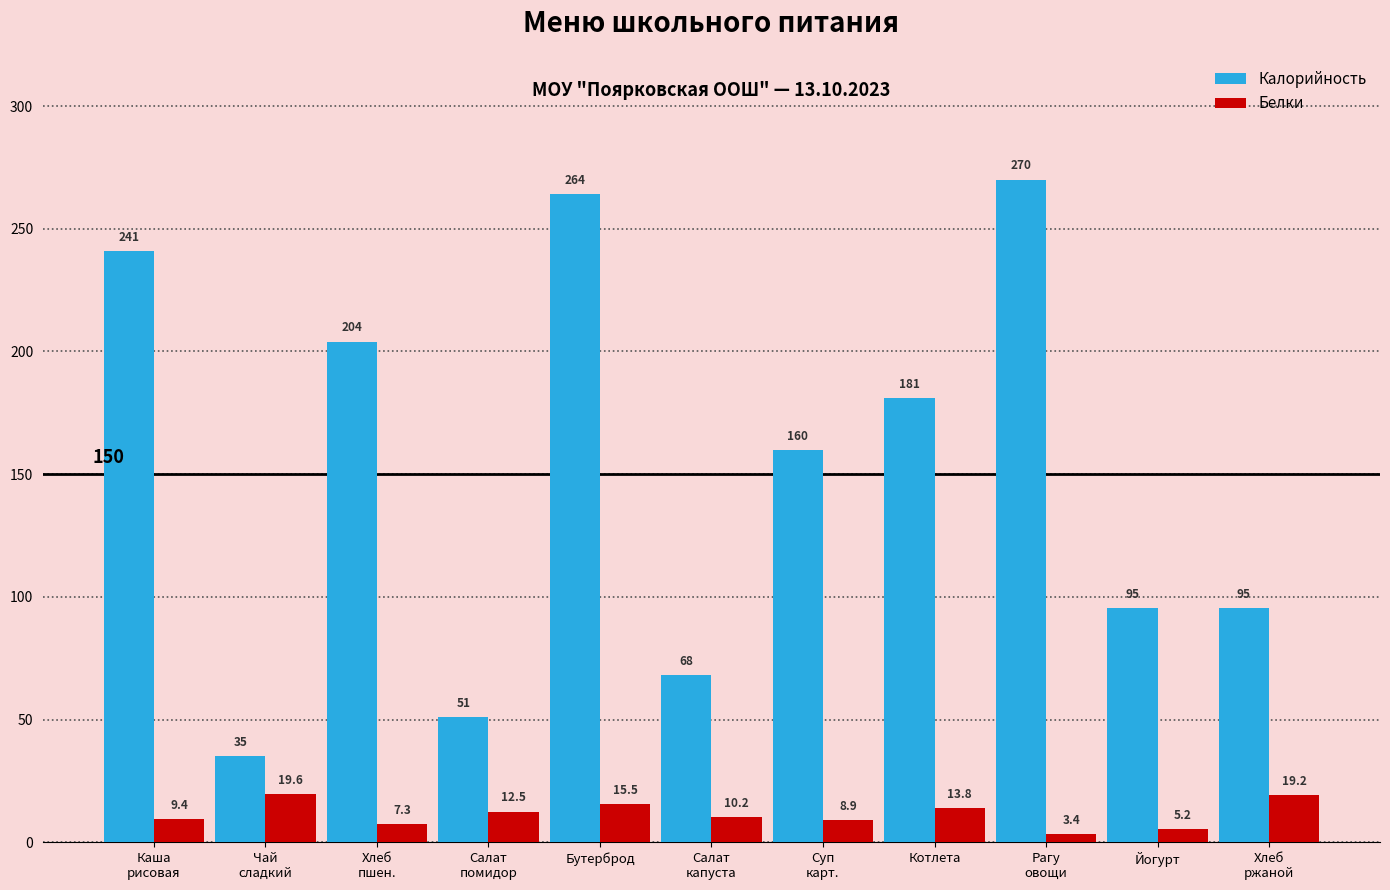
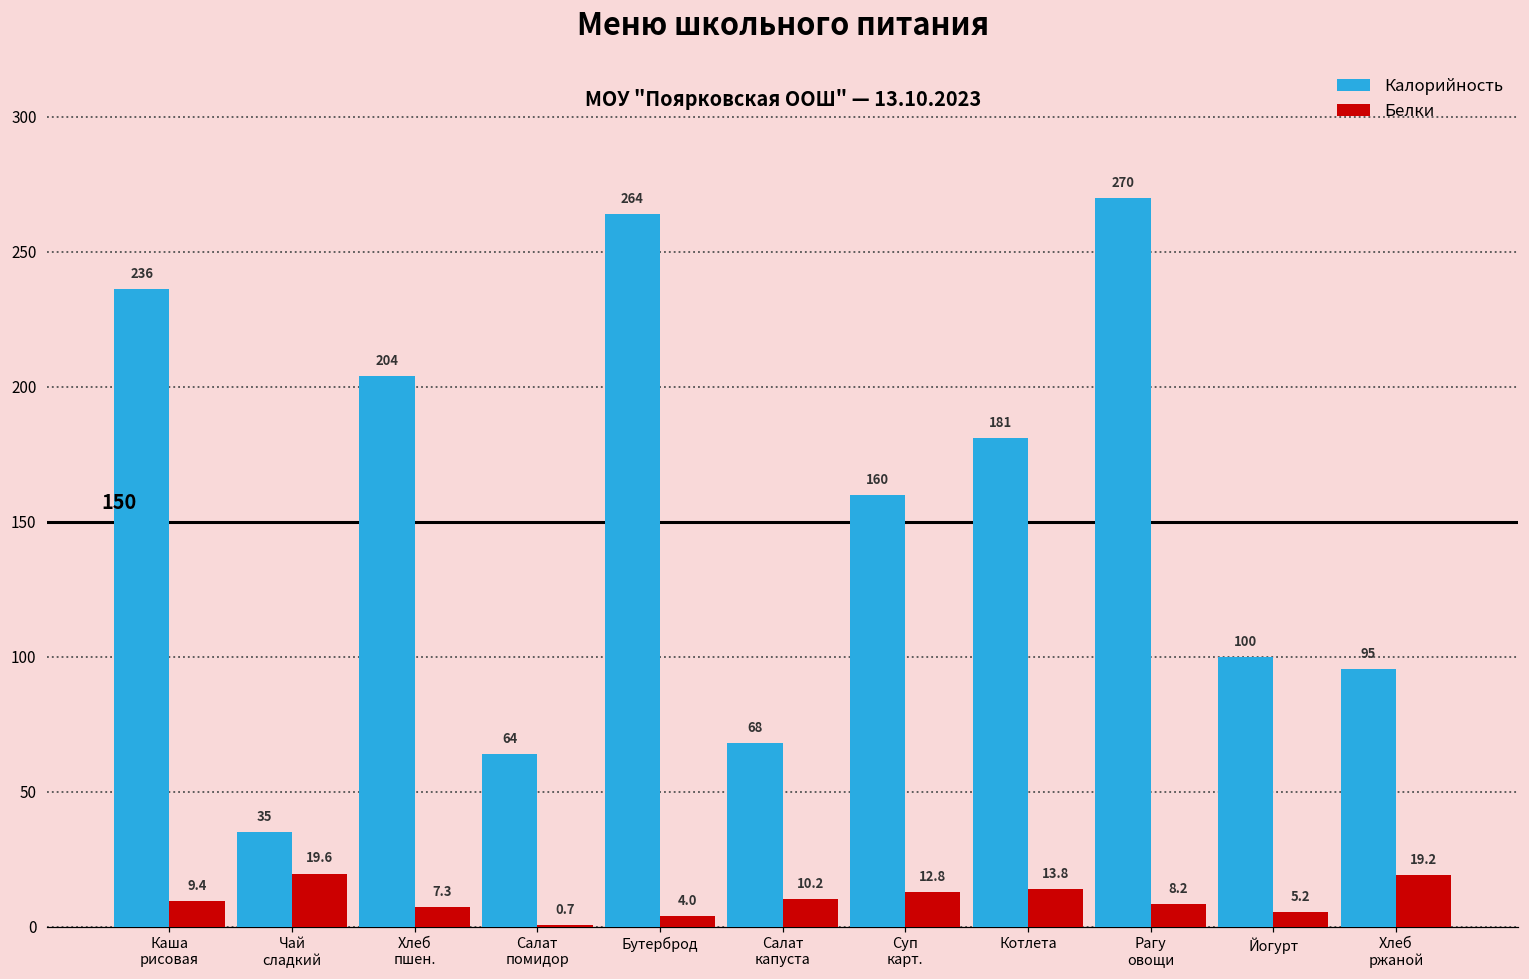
  {
    "Калорийность": {
-     "Каша рисовая": 241,
+     "Каша рисовая": 236,
      "Чай сладкий": 35,
      "Хлеб пшен.": 204,
-     "Салат помидор": 51,
+     "Салат помидор": 64,
      "Бутерброд": 264,
      "Салат капуста": 68,
      "Суп карт.": 160,
      "Котлета": 181,
      "Рагу овощи": 270,
-     "Йогурт": 95,
+     "Йогурт": 100,
      "Хлеб ржаной": 95
    },
    "Белки": {
      "Каша рисовая": 9.4,
      "Чай сладкий": 19.6,
      "Хлеб пшен.": 7.3,
-     "Салат помидор": 12.5,
-     "Бутерброд": 15.5,
+     "Салат помидор": 0.7,
+     "Бутерброд": 4.0,
      "Салат капуста": 10.2,
-     "Суп карт.": 8.9,
+     "Суп карт.": 12.8,
      "Котлета": 13.8,
-     "Рагу овощи": 3.4,
+     "Рагу овощи": 8.2,
      "Йогурт": 5.2,
      "Хлеб ржаной": 19.2
    }
  }
